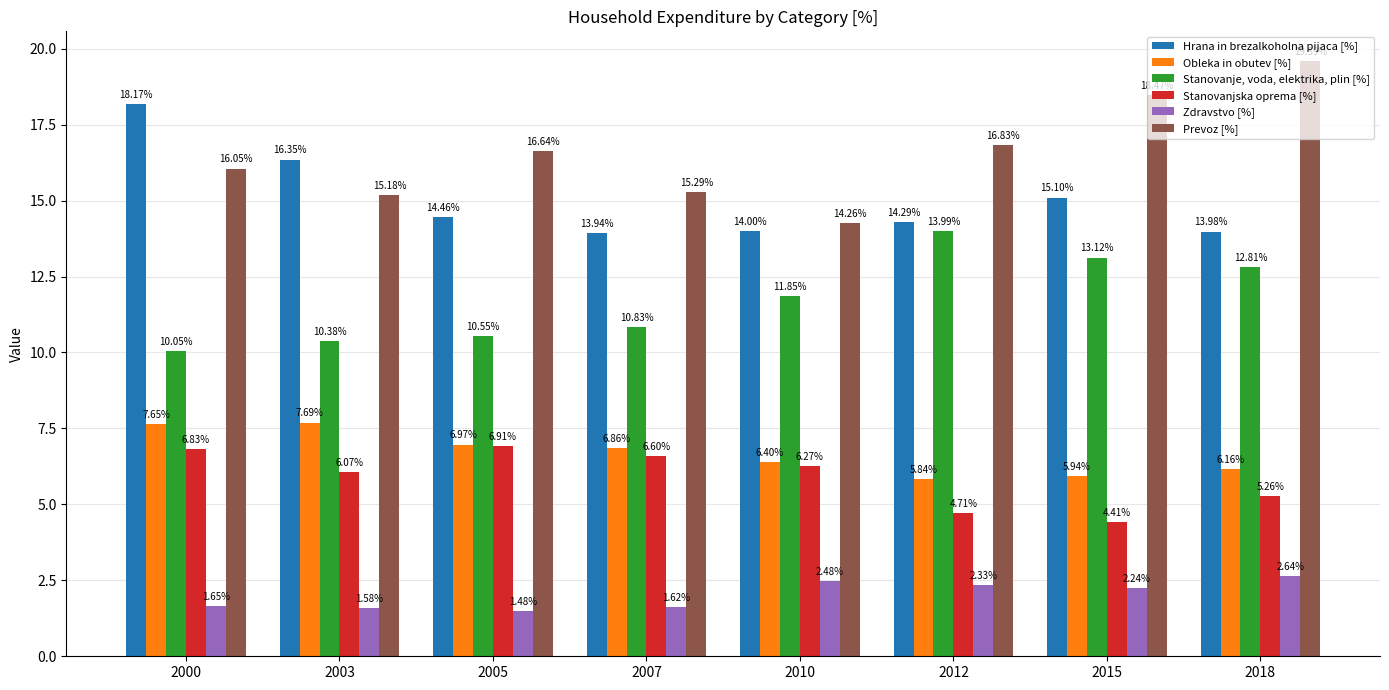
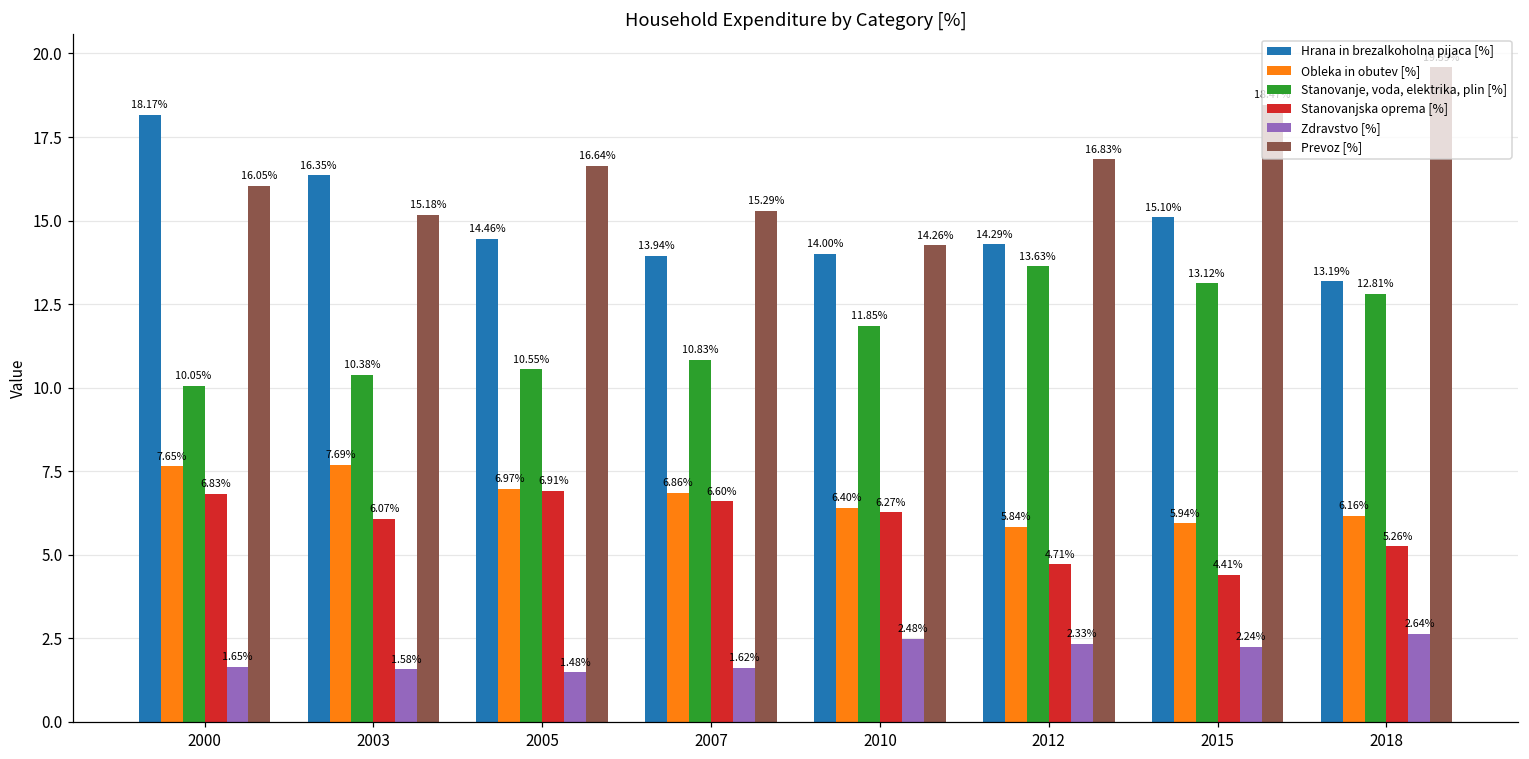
  {
    "Hrana in brezalkoholna pijaca [%]": {
      "2000": "18.17%",
      "2003": "16.35%",
      "2005": "14.46%",
      "2007": "13.94%",
      "2010": "14.00%",
      "2012": "14.29%",
      "2015": "15.10%",
-     "2018": "13.98%"
+     "2018": "13.19%"
    },
    "Obleka in obutev [%]": {
      "2000": "7.65%",
      "2003": "7.69%",
      "2005": "6.97%",
      "2007": "6.86%",
      "2010": "6.40%",
      "2012": "5.84%",
      "2015": "5.94%",
      "2018": "6.16%"
    },
    "Stanovanje, voda, elektrika, plin [%]": {
      "2000": "10.05%",
      "2003": "10.38%",
      "2005": "10.55%",
      "2007": "10.83%",
      "2010": "11.85%",
-     "2012": "13.99%",
+     "2012": "13.63%",
      "2015": "13.12%",
      "2018": "12.81%"
    },
    "Stanovanjska oprema [%]": {
      "2000": "6.83%",
      "2003": "6.07%",
      "2005": "6.91%",
      "2007": "6.60%",
      "2010": "6.27%",
      "2012": "4.71%",
      "2015": "4.41%",
      "2018": "5.26%"
    },
    "Zdravstvo [%]": {
      "2000": "1.65%",
      "2003": "1.58%",
      "2005": "1.48%",
      "2007": "1.62%",
      "2010": "2.48%",
      "2012": "2.33%",
      "2015": "2.24%",
      "2018": "2.64%"
    },
    "Prevoz [%]": {
      "2000": "16.05%",
      "2003": "15.18%",
      "2005": "16.64%",
      "2007": "15.29%",
      "2010": "14.26%",
      "2012": "16.83%"
    }
  }
